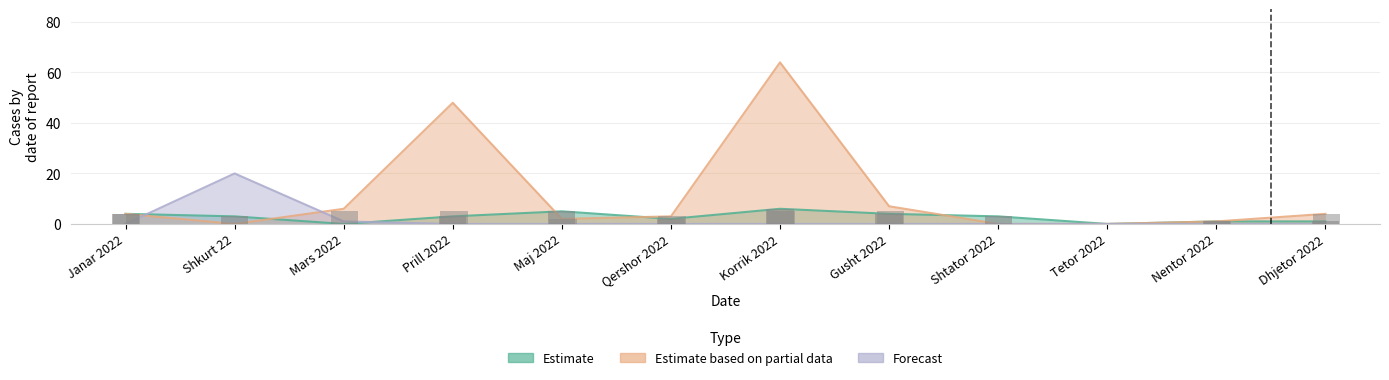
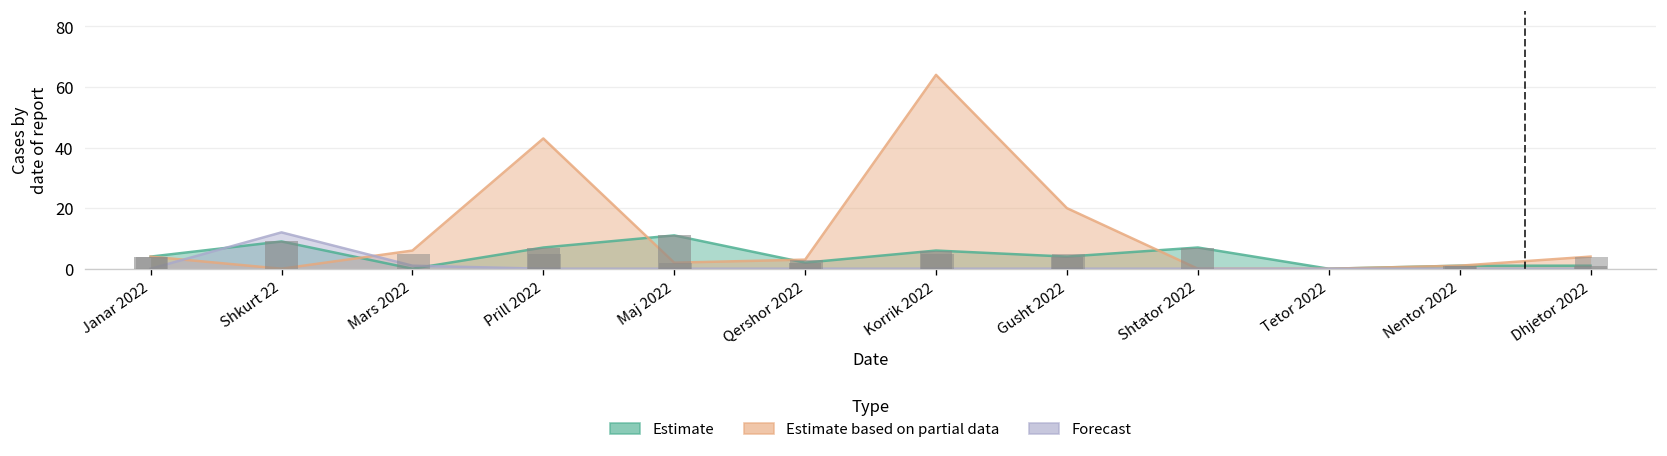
  {
    "Estimate": {
-     "Shkurt 22": 3,
-     "Prill 2022": 3,
-     "Maj 2022": 5,
+     "Shkurt 22": 9,
+     "Prill 2022": 7,
+     "Maj 2022": 11,
      "Korrik 2022": 6,
      "Gusht 2022": 4,
-     "Shtator 2022": 3
+     "Shtator 2022": 7
    },
    "Estimate based on partial data": {
      "Shkurt 22": 0,
      "Mars 2022": 6,
-     "Prill 2022": 48,
+     "Prill 2022": 43,
      "Maj 2022": 2,
      "Korrik 2022": 64,
-     "Gusht 2022": 7,
+     "Gusht 2022": 20,
      "Dhjetor 2022": 4
    },
    "Forecast": {
      "Janar 2022": 0,
-     "Shkurt 22": 20,
+     "Shkurt 22": 12,
      "Prill 2022": 0,
      "Maj 2022": 0,
      "Qershor 2022": 0,
      "Korrik 2022": 0,
      "Gusht 2022": 0
    }
  }
